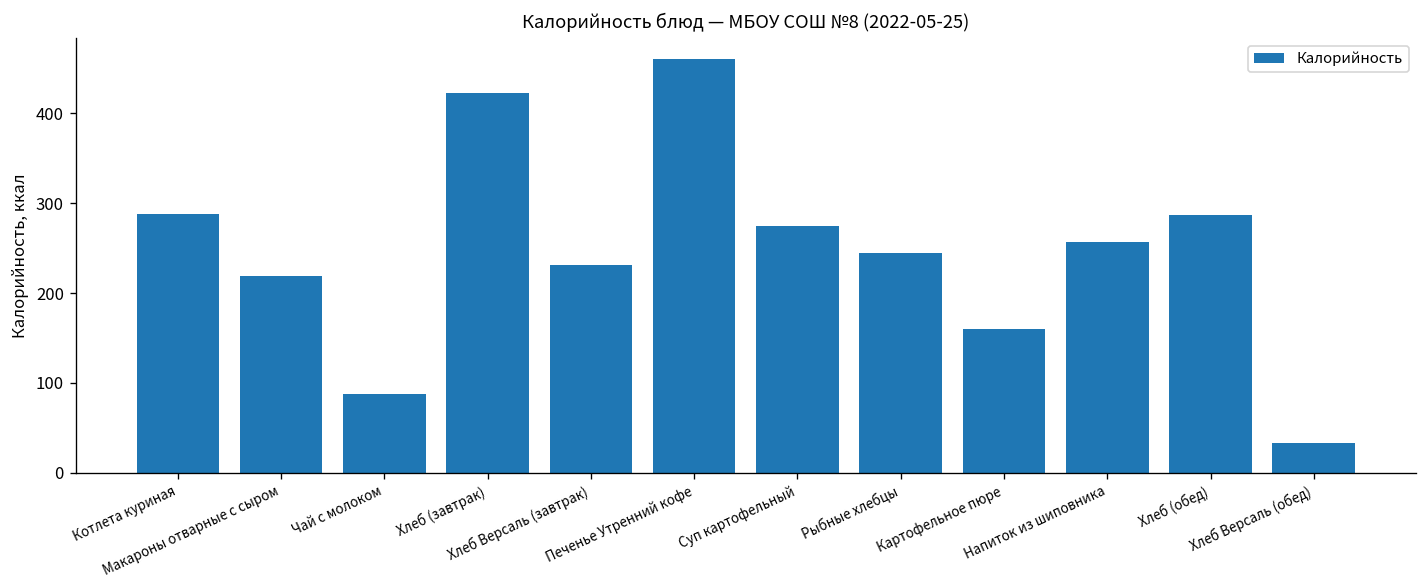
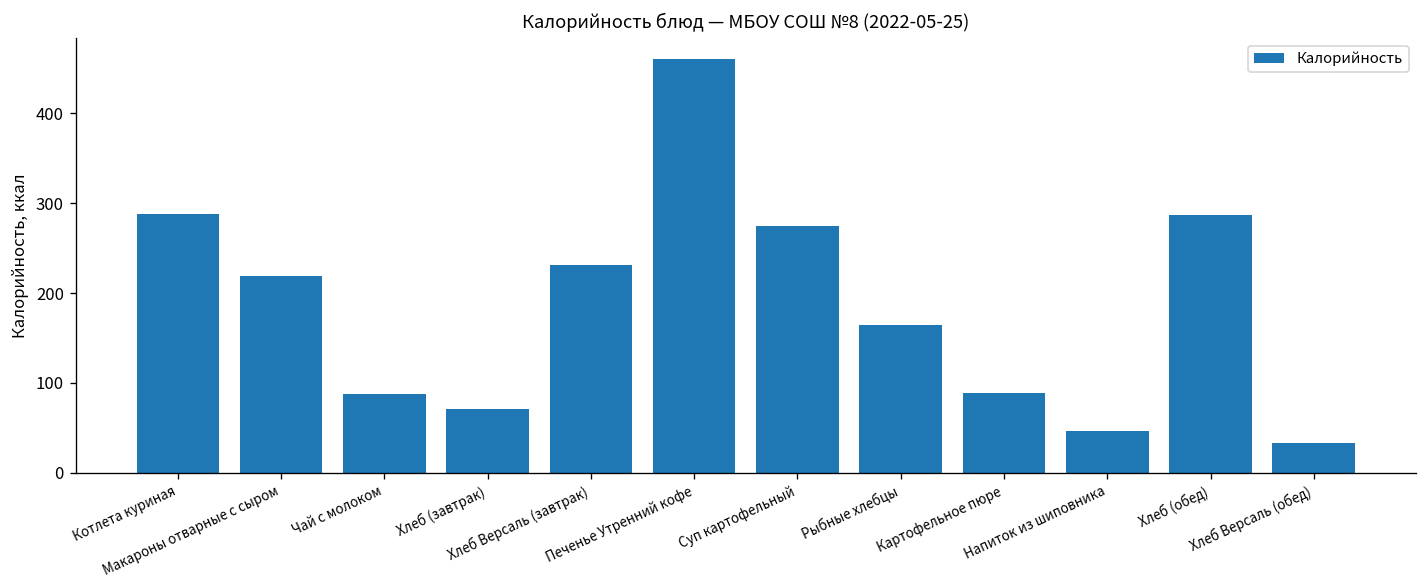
  {
    "Котлета куриная": 290,
    "Макароны отварные с сыром": 220,
    "Чай с молоком": 90,
-   "Хлеб (завтрак)": 420,
+   "Хлеб (завтрак)": 70,
    "Хлеб Версаль (завтрак)": 230,
    "Печенье Утренний кофе": 460,
    "Суп картофельный": 270,
-   "Рыбные хлебцы": 240,
-   "Картофельное пюре": 160,
-   "Напиток из шиповника": 260,
+   "Рыбные хлебцы": 160,
+   "Картофельное пюре": 90,
+   "Напиток из шиповника": 50,
    "Хлеб (обед)": 290,
    "Хлеб Версаль (обед)": 30
  }
